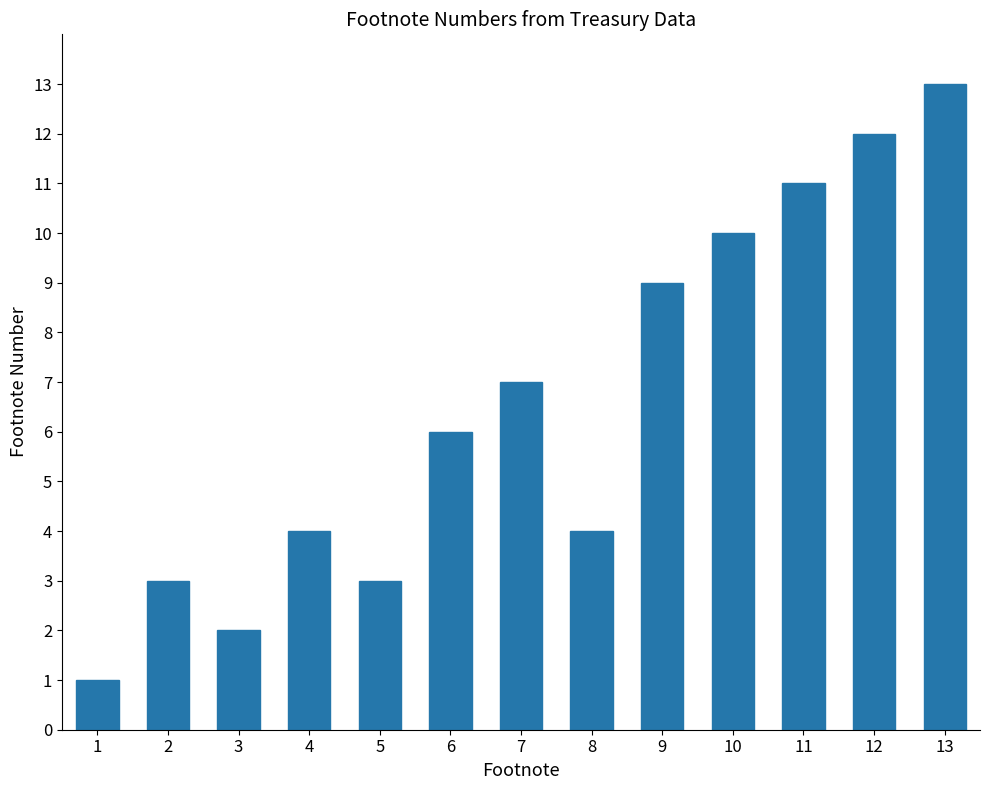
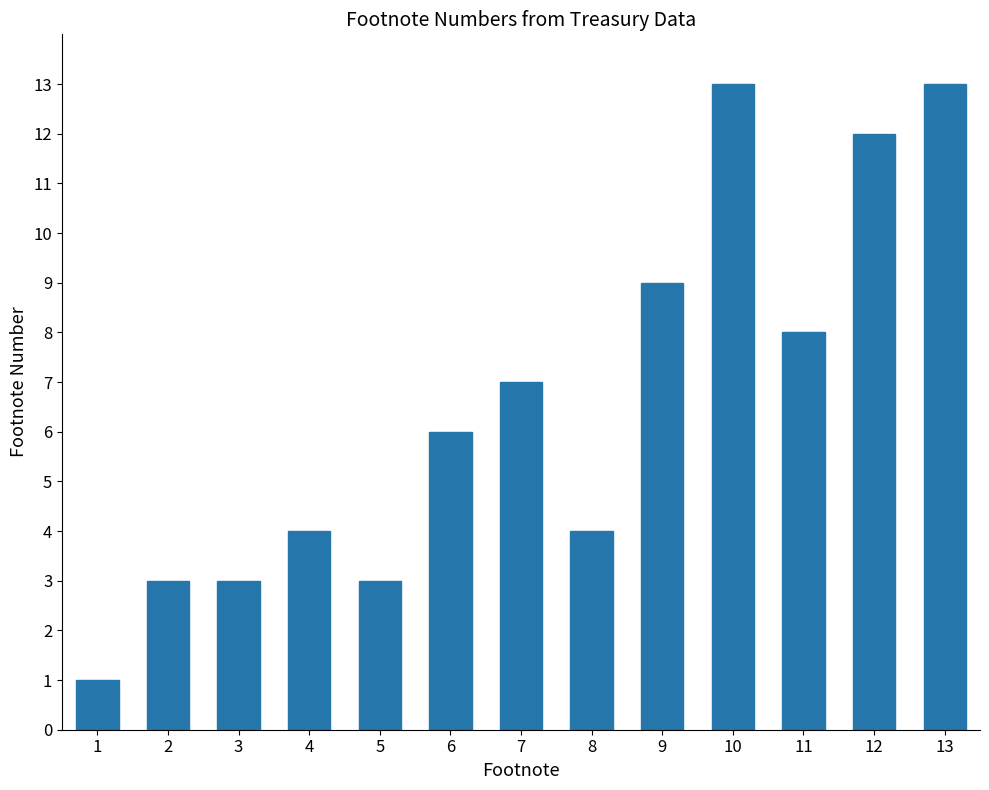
  {
    "1": 1,
    "2": 3,
-   "3": 2,
+   "3": 3,
    "4": 4,
    "5": 3,
    "6": 6,
    "7": 7,
    "8": 4,
    "9": 9,
-   "10": 10,
-   "11": 11,
+   "10": 13,
+   "11": 8,
    "12": 12,
    "13": 13
  }
